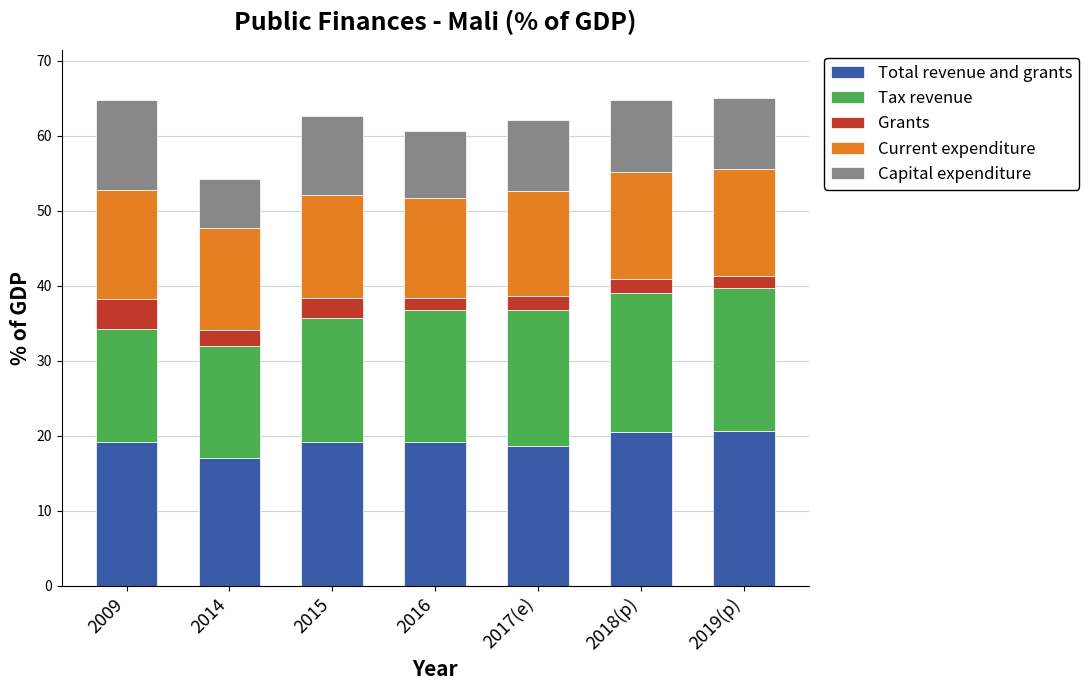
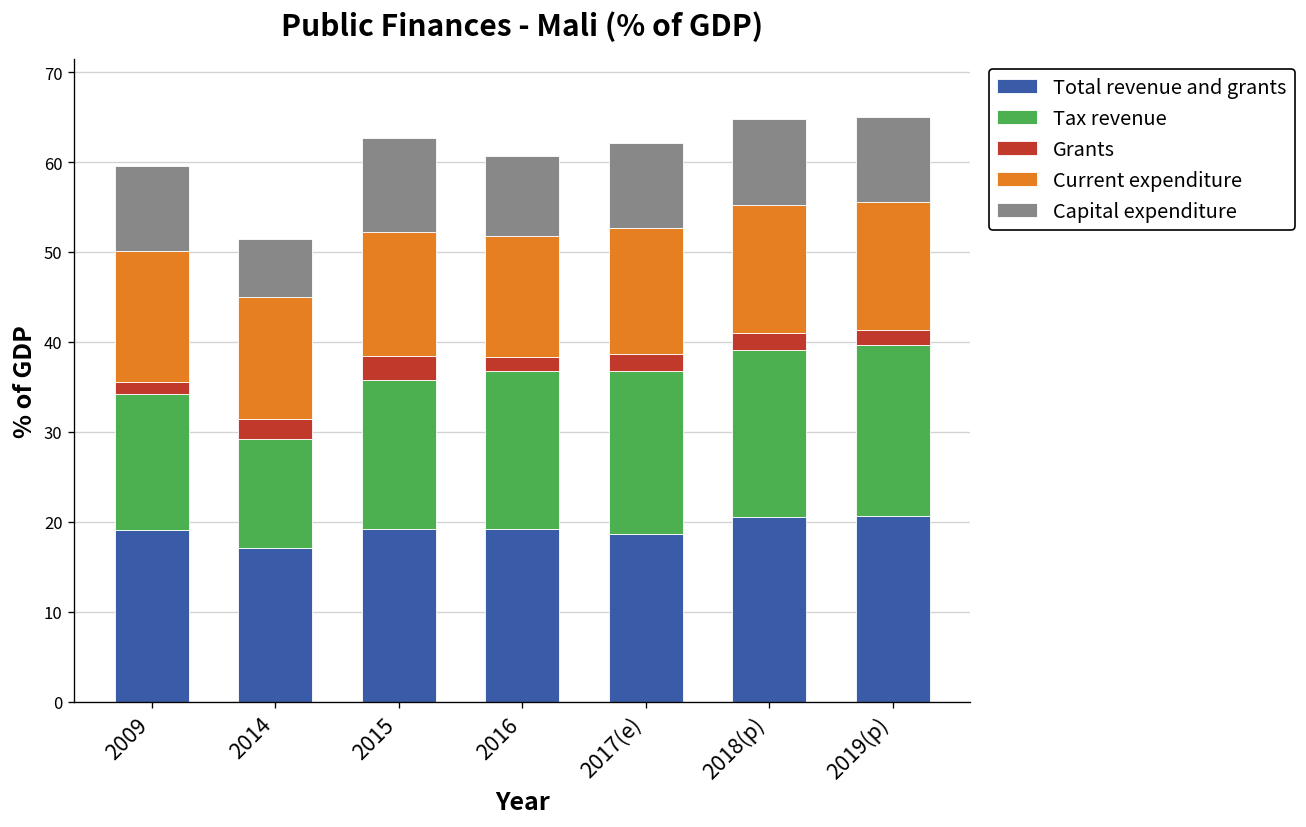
  {
    "Total revenue and grants": {
      "2009": 19,
      "2014": 17,
      "2015": 19,
      "2016": 19,
      "2017(e)": 19,
      "2018(p)": 20,
      "2019(p)": 21
    },
    "Tax revenue": {
      "2009": 15,
-     "2014": 15,
+     "2014": 12,
      "2015": 17,
      "2016": 18,
      "2017(e)": 18,
      "2018(p)": 19,
      "2019(p)": 19
    },
    "Grants": {
-     "2009": 4,
+     "2009": 1,
      "2014": 2,
      "2015": 3,
      "2016": 2,
      "2017(e)": 2,
      "2018(p)": 2,
      "2019(p)": 2
    },
    "Current expenditure": {
      "2009": 15,
      "2014": 14,
      "2015": 14,
      "2016": 13,
      "2017(e)": 14,
      "2018(p)": 14,
      "2019(p)": 14
    },
    "Capital expenditure": {
-     "2009": 12,
+     "2009": 9,
      "2014": 6,
      "2015": 10,
      "2016": 9,
      "2017(e)": 10,
      "2018(p)": 10,
      "2019(p)": 9
    }
  }
